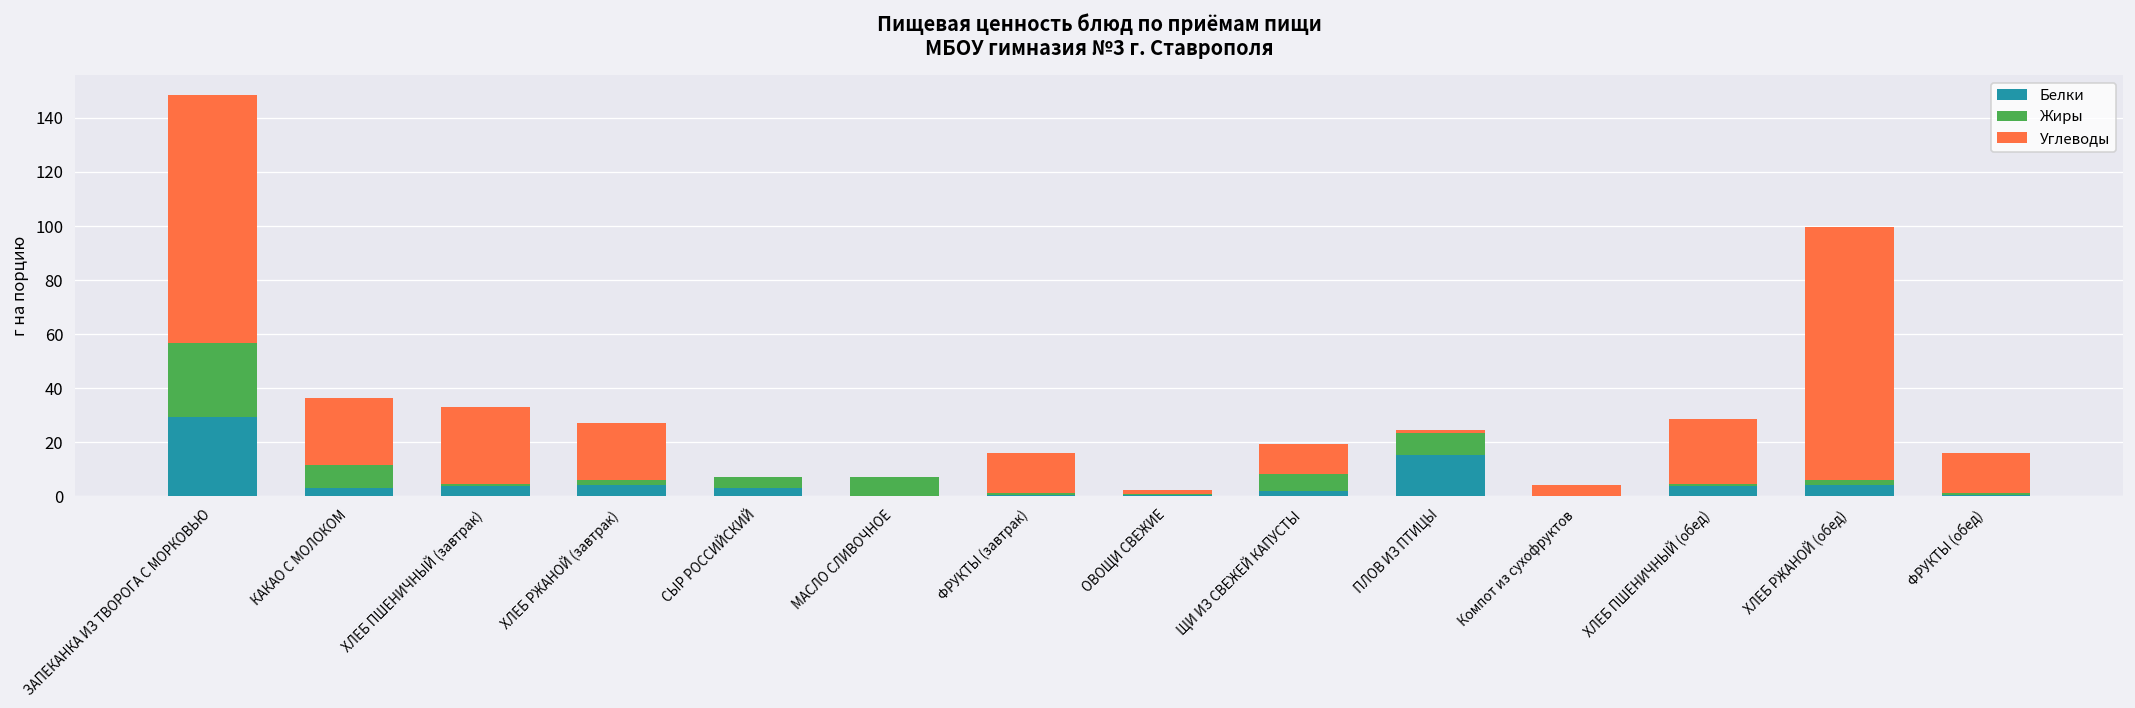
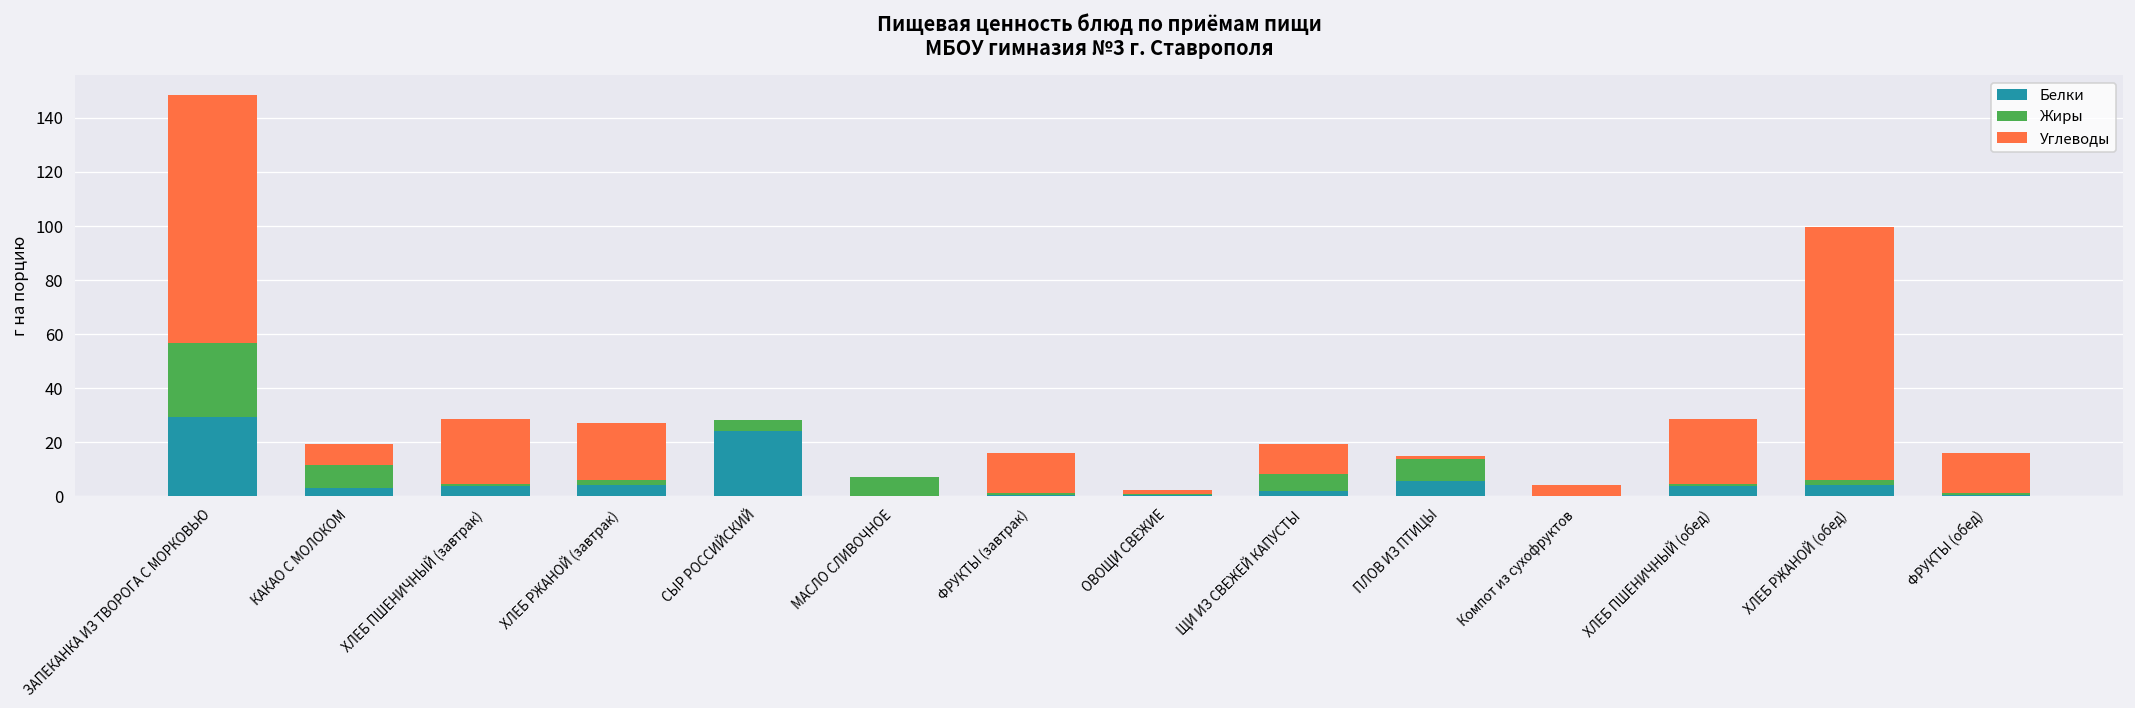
  {
    "Белки": {
      "ЗАПЕКАНКА ИЗ ТВОРОГА С МОРКОВЬЮ": 29,
      "КАКАО С МОЛОКОМ": 3,
      "ХЛЕБ ПШЕНИЧНЫЙ (завтрак)": 4,
      "ХЛЕБ РЖАНОЙ (завтрак)": 4,
-     "СЫР РОССИЙСКИЙ": 3,
+     "СЫР РОССИЙСКИЙ": 24,
      "МАСЛО СЛИВОЧНОЕ": 0,
      "ЩИ ИЗ СВЕЖЕЙ КАПУСТЫ": 2,
-     "ПЛОВ ИЗ ПТИЦЫ": 15,
+     "ПЛОВ ИЗ ПТИЦЫ": 6,
      "Компот из сухофруктов": 0,
      "ХЛЕБ ПШЕНИЧНЫЙ (обед)": 4,
      "ХЛЕБ РЖАНОЙ (обед)": 4
    },
    "Жиры": {
      "ЗАПЕКАНКА ИЗ ТВОРОГА С МОРКОВЬЮ": 28,
      "КАКАО С МОЛОКОМ": 9,
      "ХЛЕБ РЖАНОЙ (завтрак)": 2,
      "СЫР РОССИЙСКИЙ": 4,
      "МАСЛО СЛИВОЧНОЕ": 7,
      "ЩИ ИЗ СВЕЖЕЙ КАПУСТЫ": 6,
      "ПЛОВ ИЗ ПТИЦЫ": 8,
      "Компот из сухофруктов": 0,
      "ХЛЕБ РЖАНОЙ (обед)": 2
    },
    "Углеводы": {
      "ЗАПЕКАНКА ИЗ ТВОРОГА С МОРКОВЬЮ": 92,
-     "КАКАО С МОЛОКОМ": 25,
-     "ХЛЕБ ПШЕНИЧНЫЙ (завтрак)": 29,
+     "КАКАО С МОЛОКОМ": 8,
+     "ХЛЕБ ПШЕНИЧНЫЙ (завтрак)": 24,
      "ХЛЕБ РЖАНОЙ (завтрак)": 21,
      "СЫР РОССИЙСКИЙ": 0,
      "МАСЛО СЛИВОЧНОЕ": 0,
      "ФРУКТЫ (завтрак)": 15,
      "ОВОЩИ СВЕЖИЕ": 2,
      "ЩИ ИЗ СВЕЖЕЙ КАПУСТЫ": 11,
      "Компот из сухофруктов": 4,
      "ХЛЕБ ПШЕНИЧНЫЙ (обед)": 24,
      "ХЛЕБ РЖАНОЙ (обед)": 94,
      "ФРУКТЫ (обед)": 15
    }
  }
